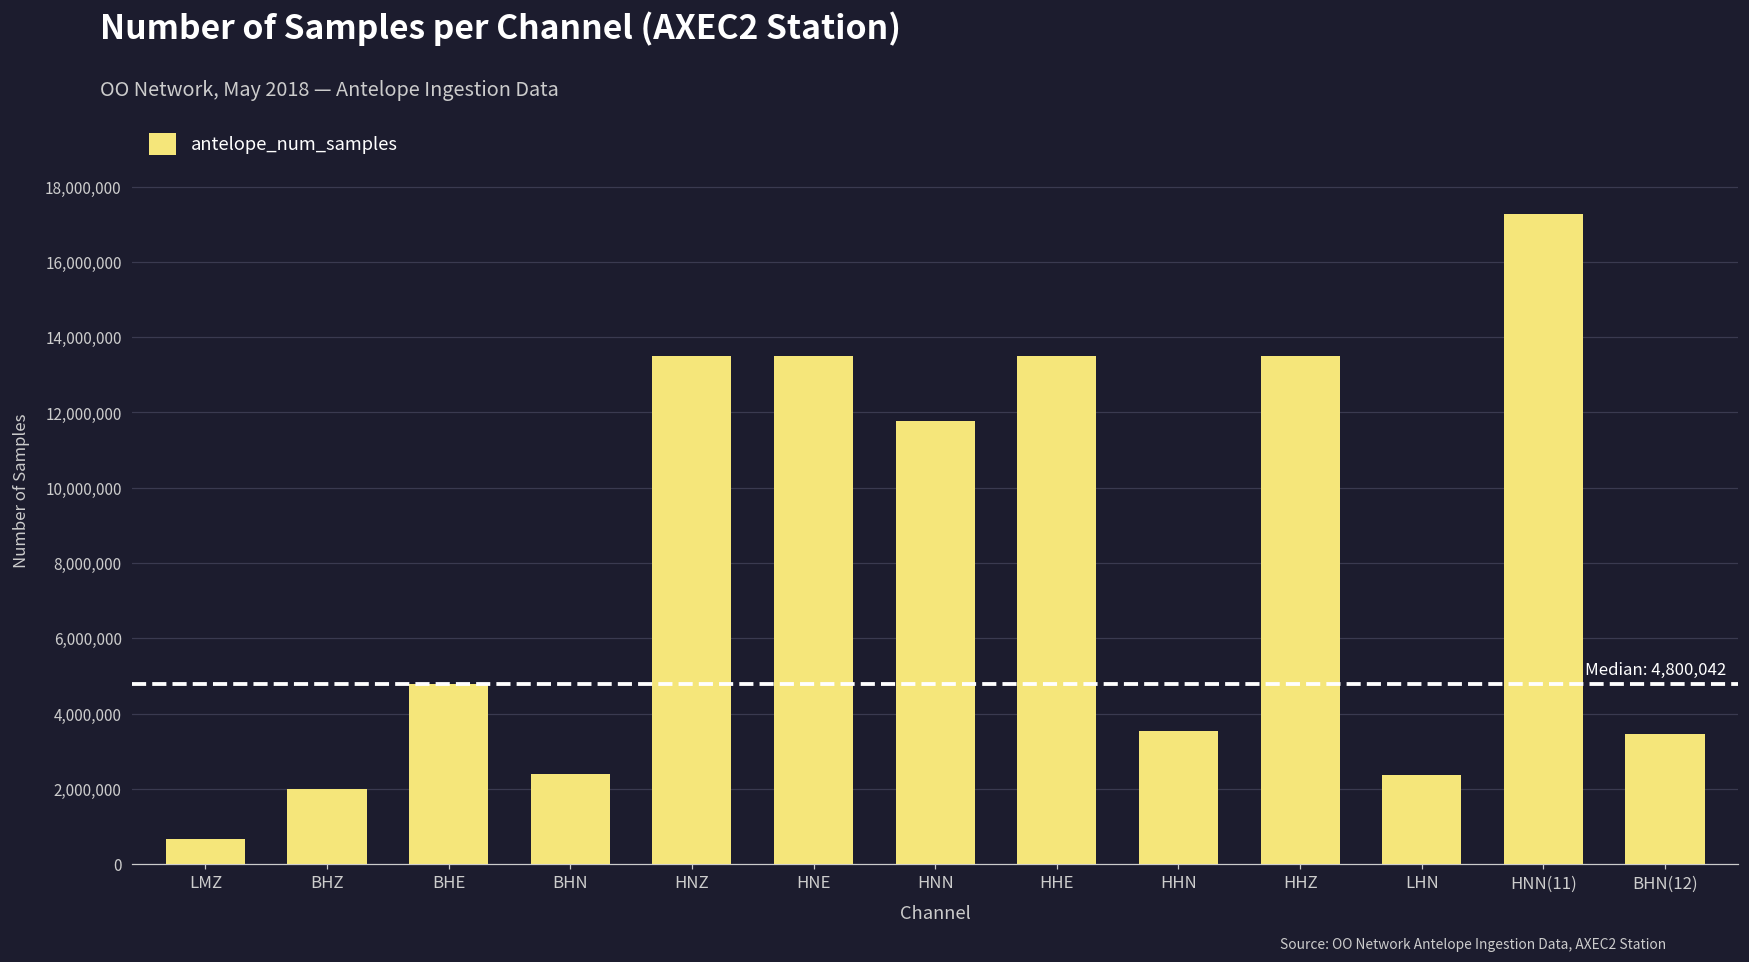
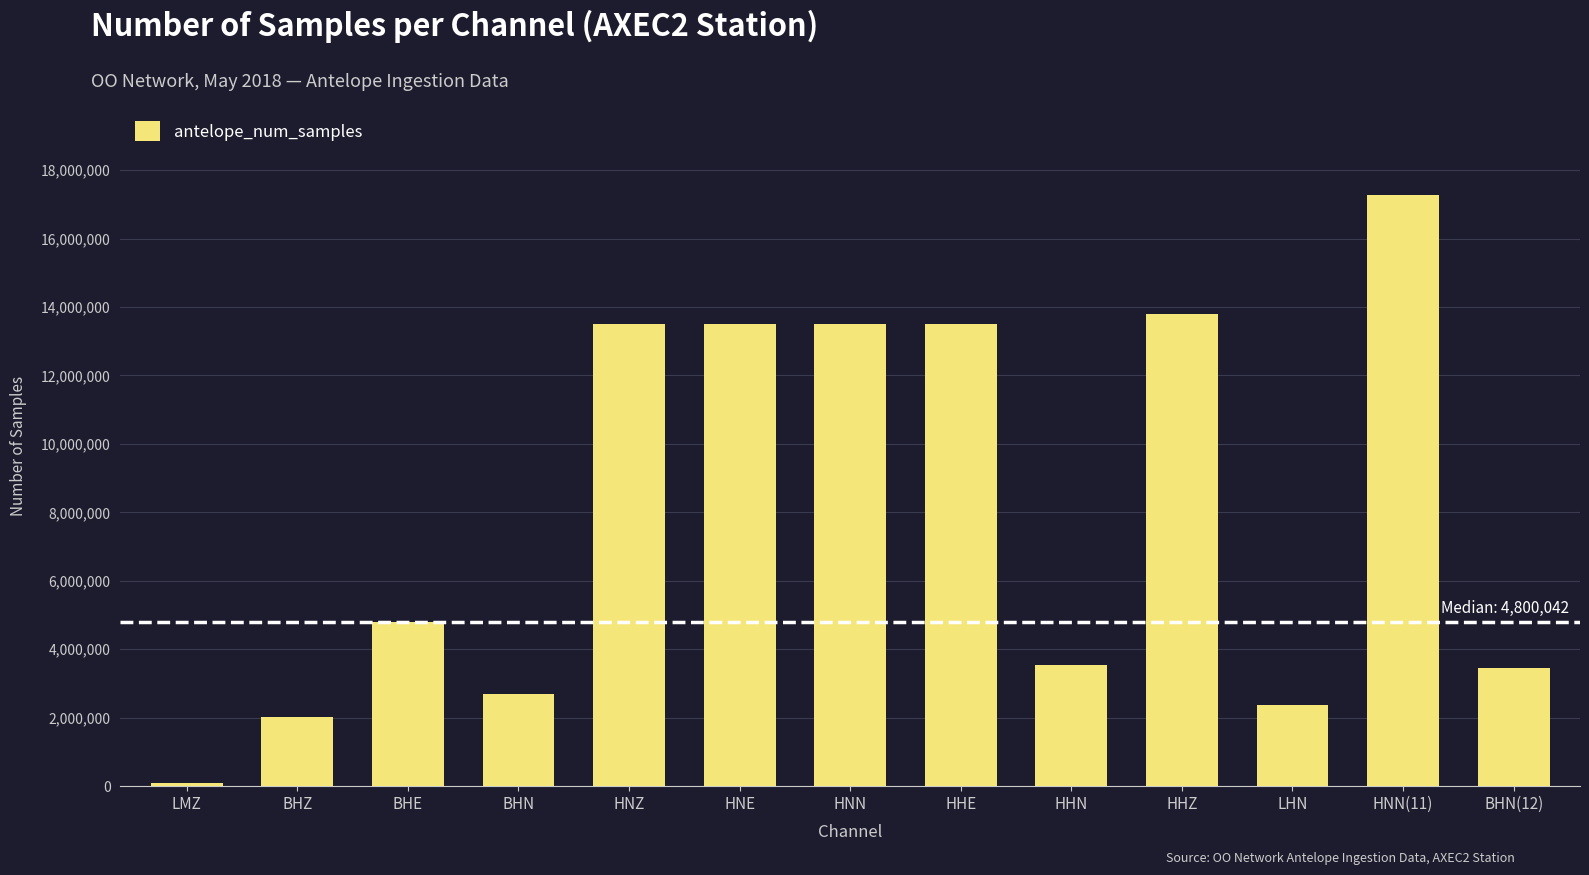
  {
-   "LMZ": "700,000",
+   "LMZ": "100,000",
    "BHZ": "2,000,000",
    "BHE": "4,800,000",
-   "BHN": "2,400,000",
+   "BHN": "2,700,000",
    "HNZ": "13,500,000",
    "HNE": "13,500,000",
-   "HNN": "11,800,000",
+   "HNN": "13,500,000",
    "HHE": "13,500,000",
    "HHN": "3,500,000",
-   "HHZ": "13,500,000",
+   "HHZ": "13,800,000",
    "LHN": "2,400,000",
    "HNN(11)": "17,300,000",
    "BHN(12)": "3,500,000"
  }
